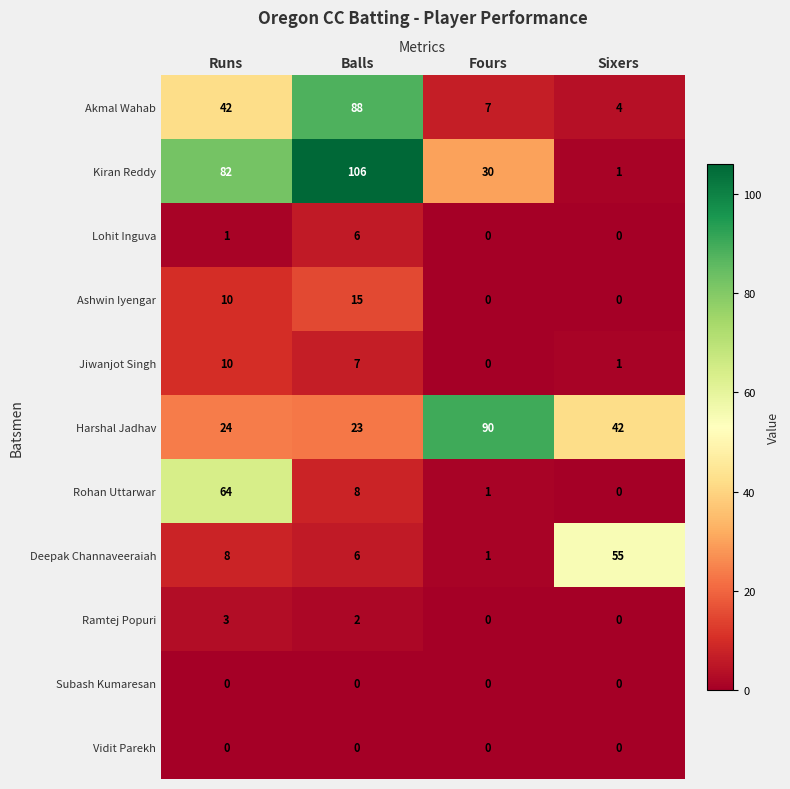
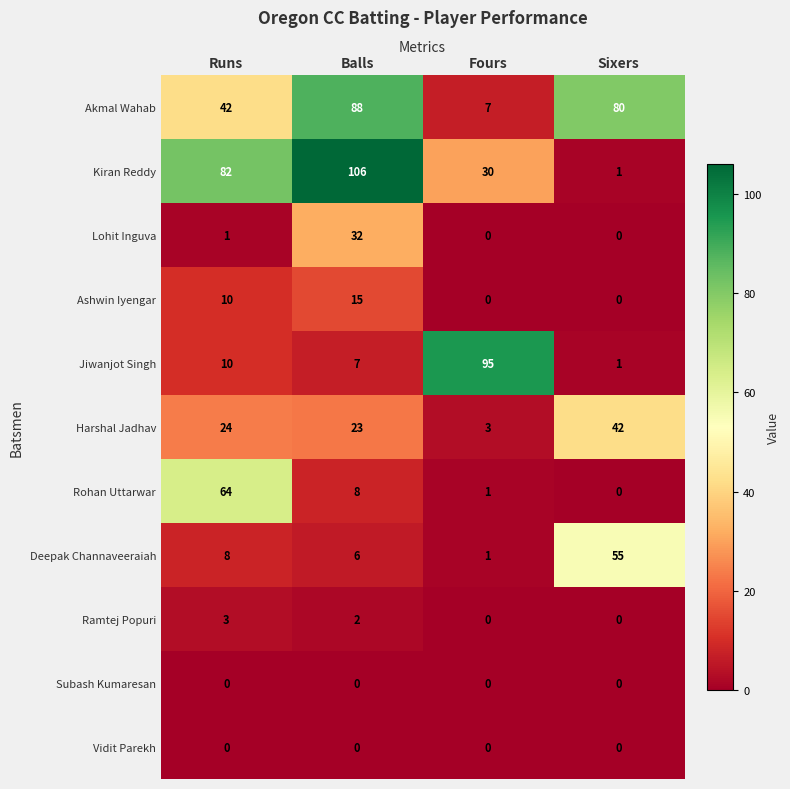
  {
    "Akmal Wahab": {
      "Runs": 42,
      "Balls": 88,
      "Fours": 7,
-     "Sixers": 4
+     "Sixers": 80
    },
    "Kiran Reddy": {
      "Runs": 82,
      "Balls": 106,
      "Fours": 30,
      "Sixers": 1
    },
    "Lohit Inguva": {
      "Runs": 1,
-     "Balls": 6,
+     "Balls": 32,
      "Fours": 0,
      "Sixers": 0
    },
    "Ashwin Iyengar": {
      "Runs": 10,
      "Balls": 15,
      "Fours": 0,
      "Sixers": 0
    },
    "Jiwanjot Singh": {
      "Runs": 10,
      "Balls": 7,
-     "Fours": 0,
+     "Fours": 95,
      "Sixers": 1
    },
    "Harshal Jadhav": {
      "Runs": 24,
      "Balls": 23,
-     "Fours": 90,
+     "Fours": 3,
      "Sixers": 42
    },
    "Rohan Uttarwar": {
      "Runs": 64,
      "Balls": 8,
      "Fours": 1,
      "Sixers": 0
    },
    "Deepak Channaveeraiah": {
      "Runs": 8,
      "Balls": 6,
      "Fours": 1,
      "Sixers": 55
    },
    "Ramtej Popuri": {
      "Runs": 3,
      "Balls": 2,
      "Fours": 0,
      "Sixers": 0
    },
    "Subash Kumaresan": {
      "Runs": 0,
      "Balls": 0,
      "Fours": 0,
      "Sixers": 0
    },
    "Vidit Parekh": {
      "Runs": 0,
      "Balls": 0,
      "Fours": 0,
      "Sixers": 0
    }
  }
